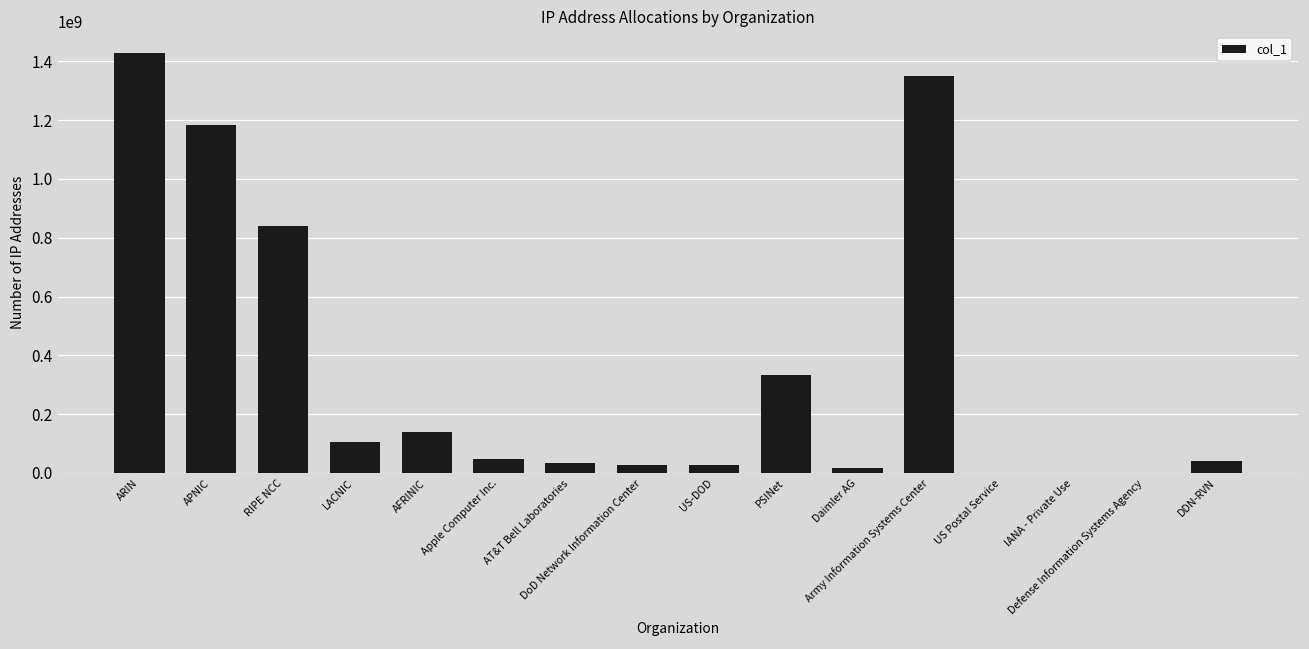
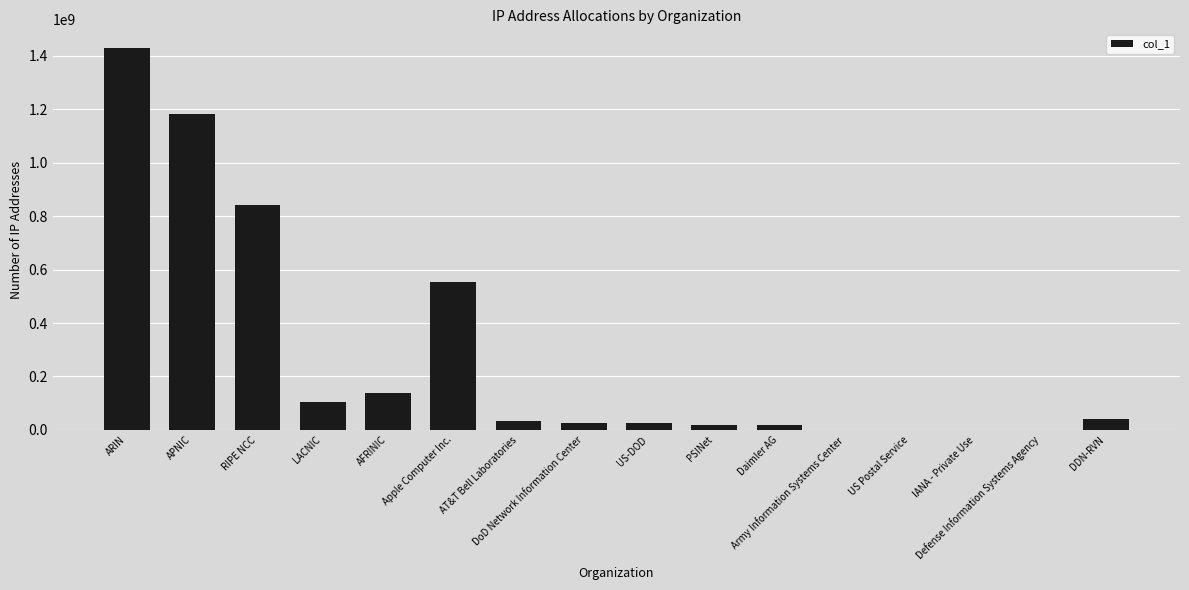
  {
    "ARIN": 1430000000,
    "APNIC": 1180000000,
    "RIPE NCC": 840000000,
    "LACNIC": 100000000,
    "AFRINIC": 140000000,
-   "Apple Computer Inc.": 50000000,
+   "Apple Computer Inc.": 550000000,
    "AT&T Bell Laboratories": 30000000,
    "DoD Network Information Center": 30000000,
    "US-DOD": 30000000,
-   "PSINet": 330000000,
+   "PSINet": 20000000,
    "Daimler AG": 20000000,
-   "Army Information Systems Center": 1350000000,
+   "Army Information Systems Center": 0,
    "DDN-RVN": 40000000
  }
